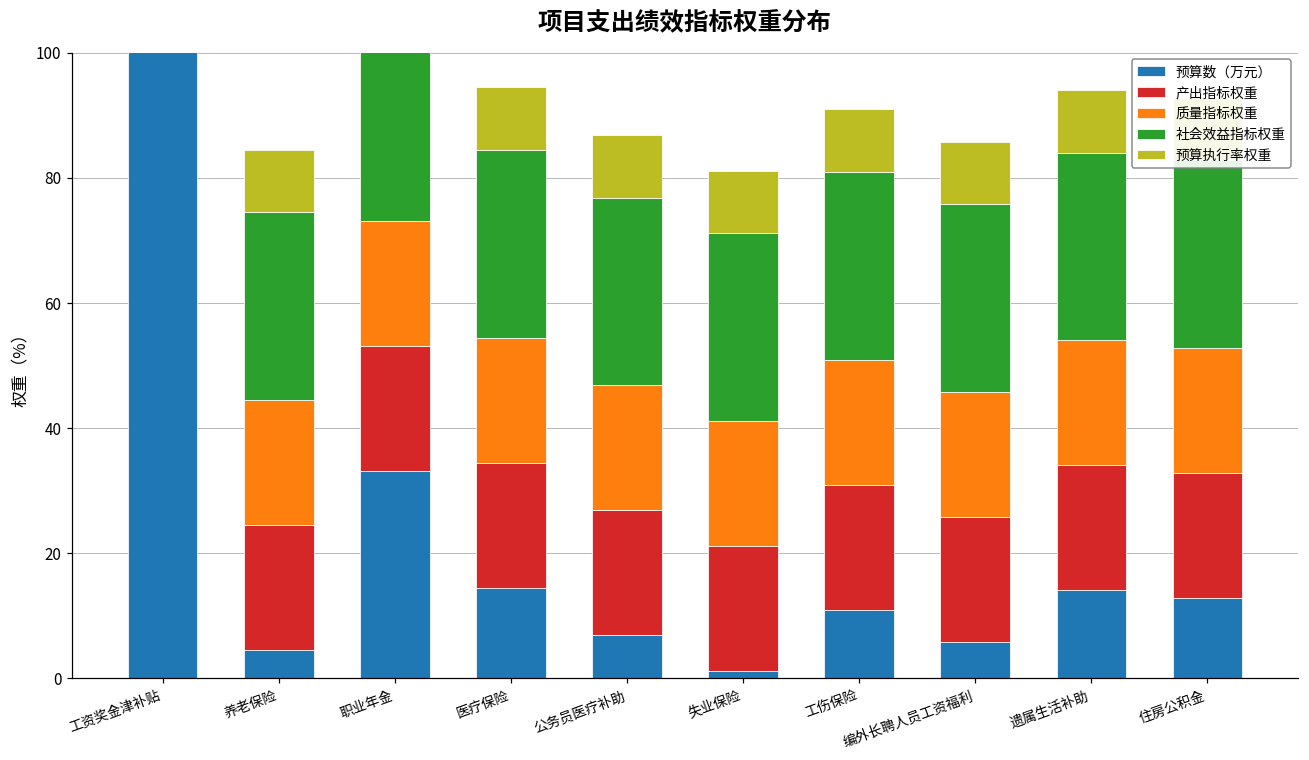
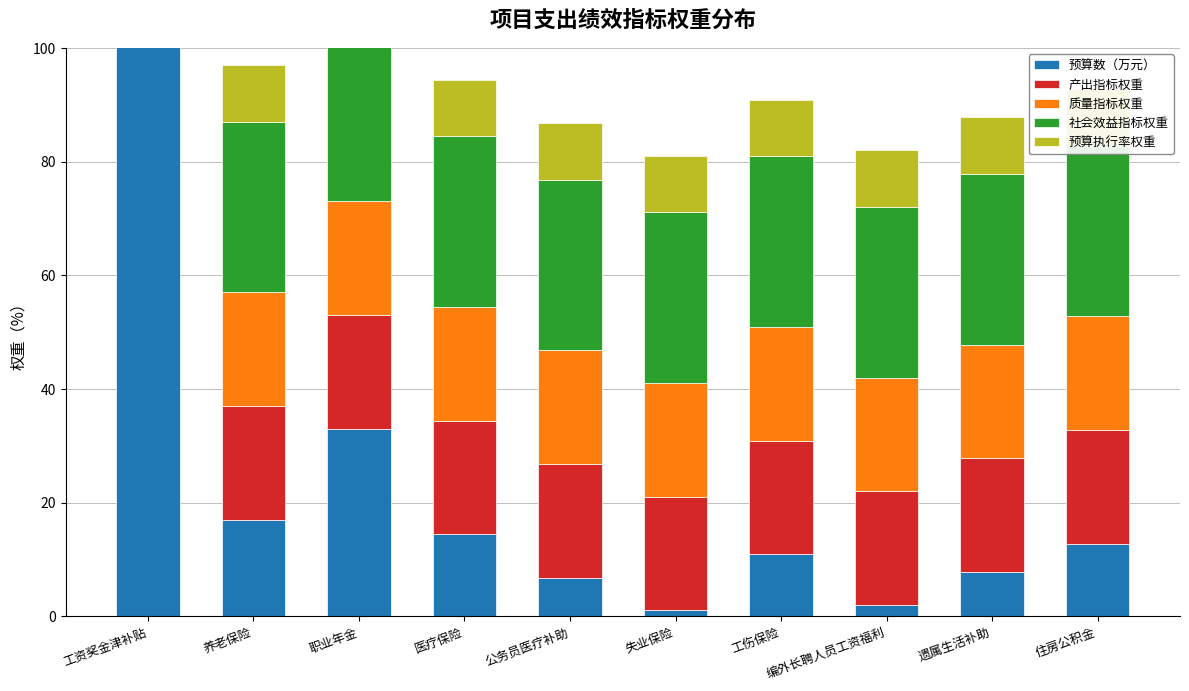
  {
    "预算数（万元）": {
-     "养老保险": 4,
+     "养老保险": 17,
      "职业年金": 33,
      "医疗保险": 14,
      "公务员医疗补助": 7,
      "失业保险": 1,
      "工伤保险": 11,
-     "编外长聘人员工资福利": 6,
-     "遗属生活补助": 14,
+     "编外长聘人员工资福利": 2,
+     "遗属生活补助": 8,
      "住房公积金": 13
    },
    "产出指标权重": {
      "养老保险": 20,
      "职业年金": 20,
      "医疗保险": 20,
      "公务员医疗补助": 20,
      "失业保险": 20,
      "工伤保险": 20,
      "编外长聘人员工资福利": 20,
      "遗属生活补助": 20,
      "住房公积金": 20
    },
    "质量指标权重": {
      "养老保险": 20,
      "职业年金": 20,
      "医疗保险": 20,
      "公务员医疗补助": 20,
      "失业保险": 20,
      "工伤保险": 20,
      "编外长聘人员工资福利": 20,
      "遗属生活补助": 20,
      "住房公积金": 20
    },
    "社会效益指标权重": {
      "养老保险": 30,
      "医疗保险": 30,
      "公务员医疗补助": 30,
      "失业保险": 30,
      "工伤保险": 30,
      "编外长聘人员工资福利": 30,
      "遗属生活补助": 30
    },
    "预算执行率权重": {
      "养老保险": 10,
      "医疗保险": 10,
      "公务员医疗补助": 10,
      "失业保险": 10,
      "工伤保险": 10,
      "编外长聘人员工资福利": 10,
      "遗属生活补助": 10
    }
  }
